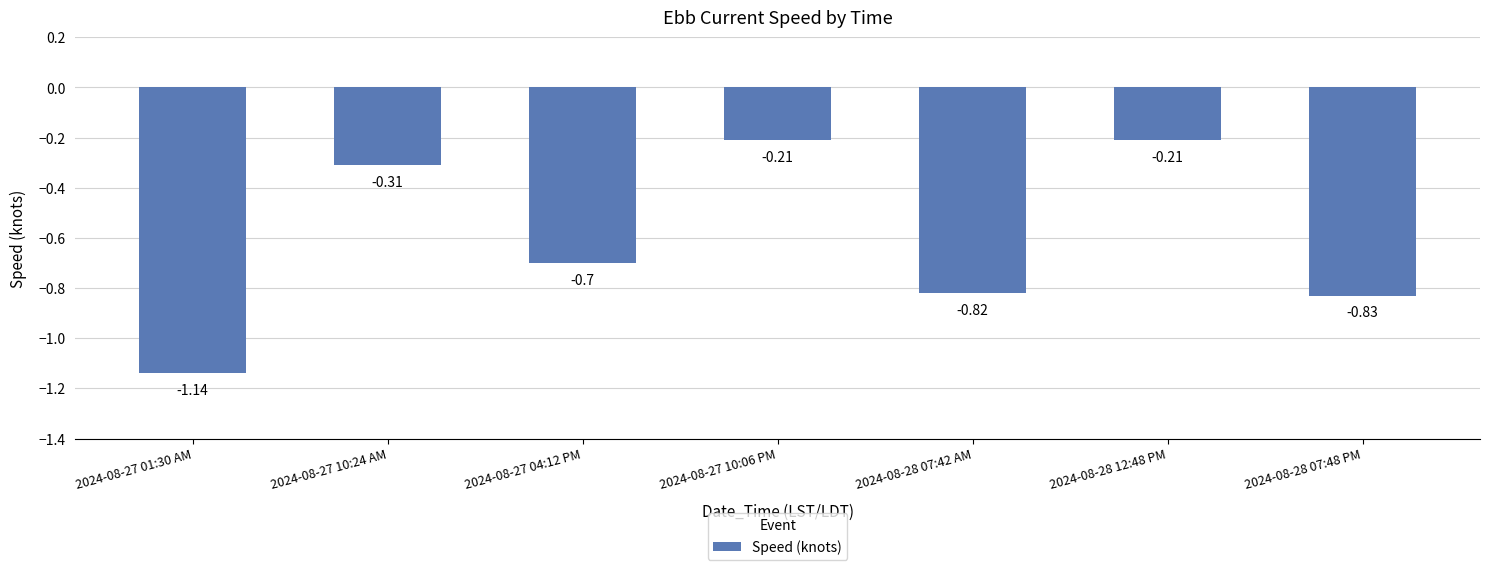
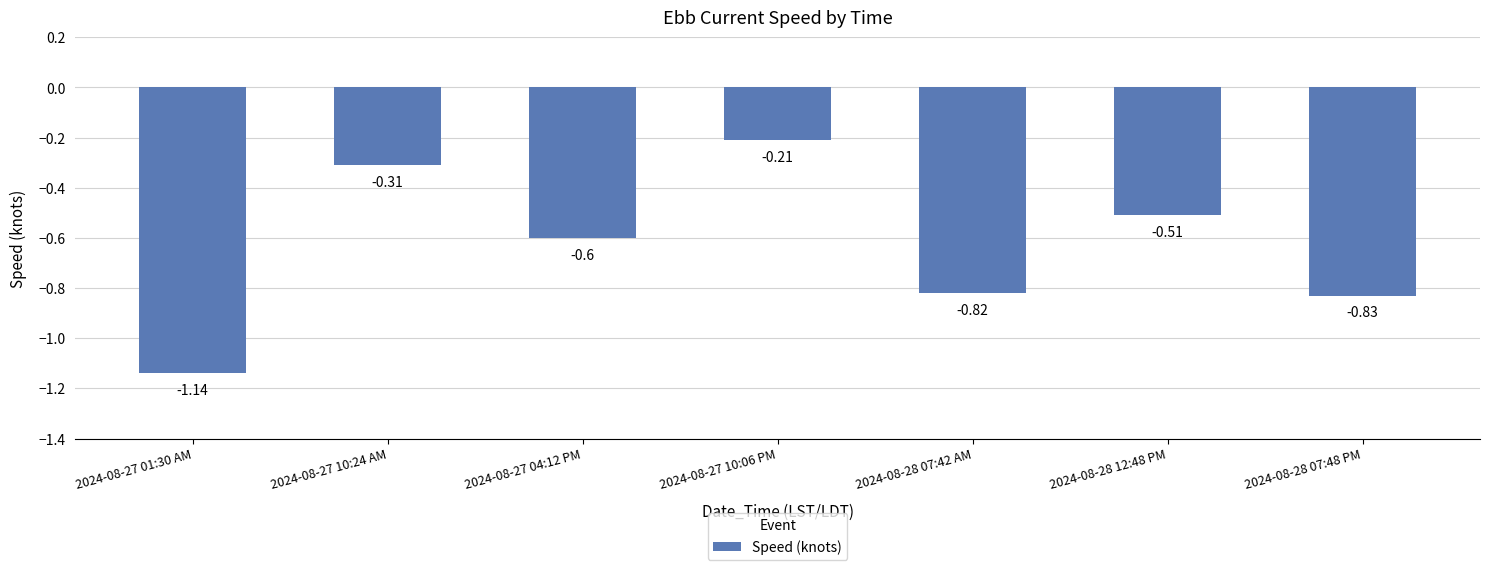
  {
    "2024-08-27 01:30 AM": -1.14,
    "2024-08-27 10:24 AM": -0.31,
-   "2024-08-27 04:12 PM": -0.7,
+   "2024-08-27 04:12 PM": -0.6,
    "2024-08-27 10:06 PM": -0.21,
    "2024-08-28 07:42 AM": -0.82,
-   "2024-08-28 12:48 PM": -0.21,
+   "2024-08-28 12:48 PM": -0.51,
    "2024-08-28 07:48 PM": -0.83
  }
